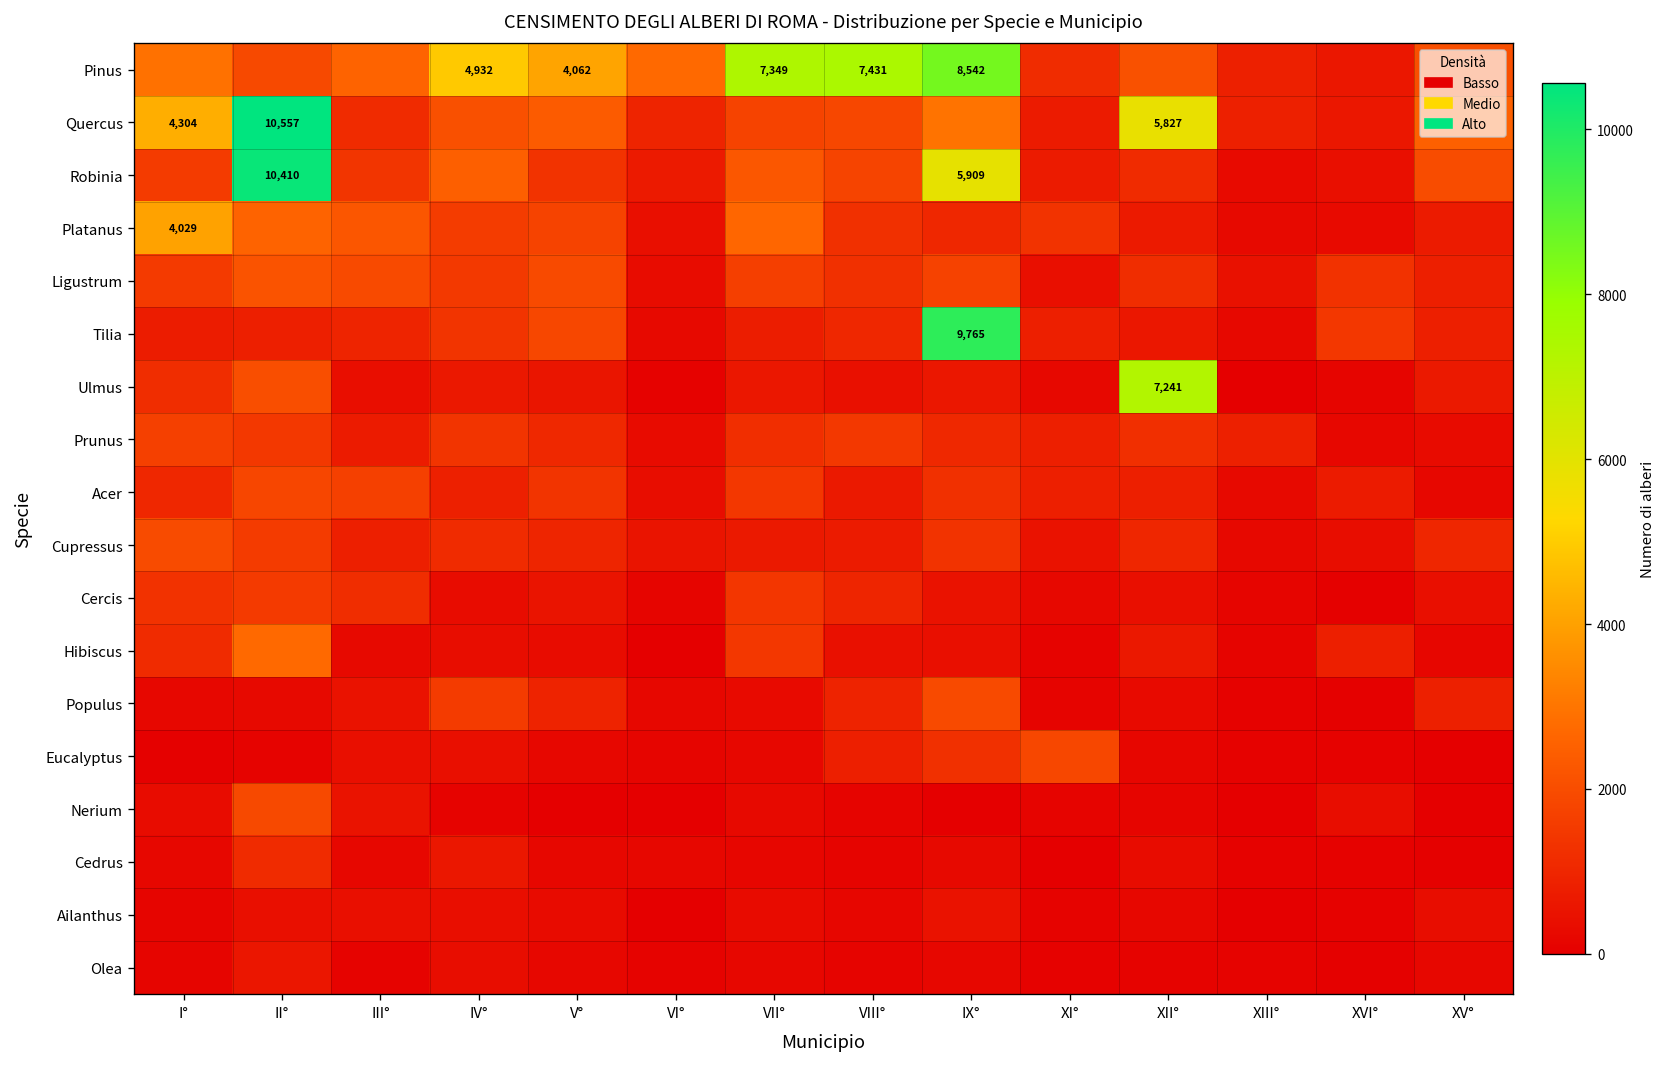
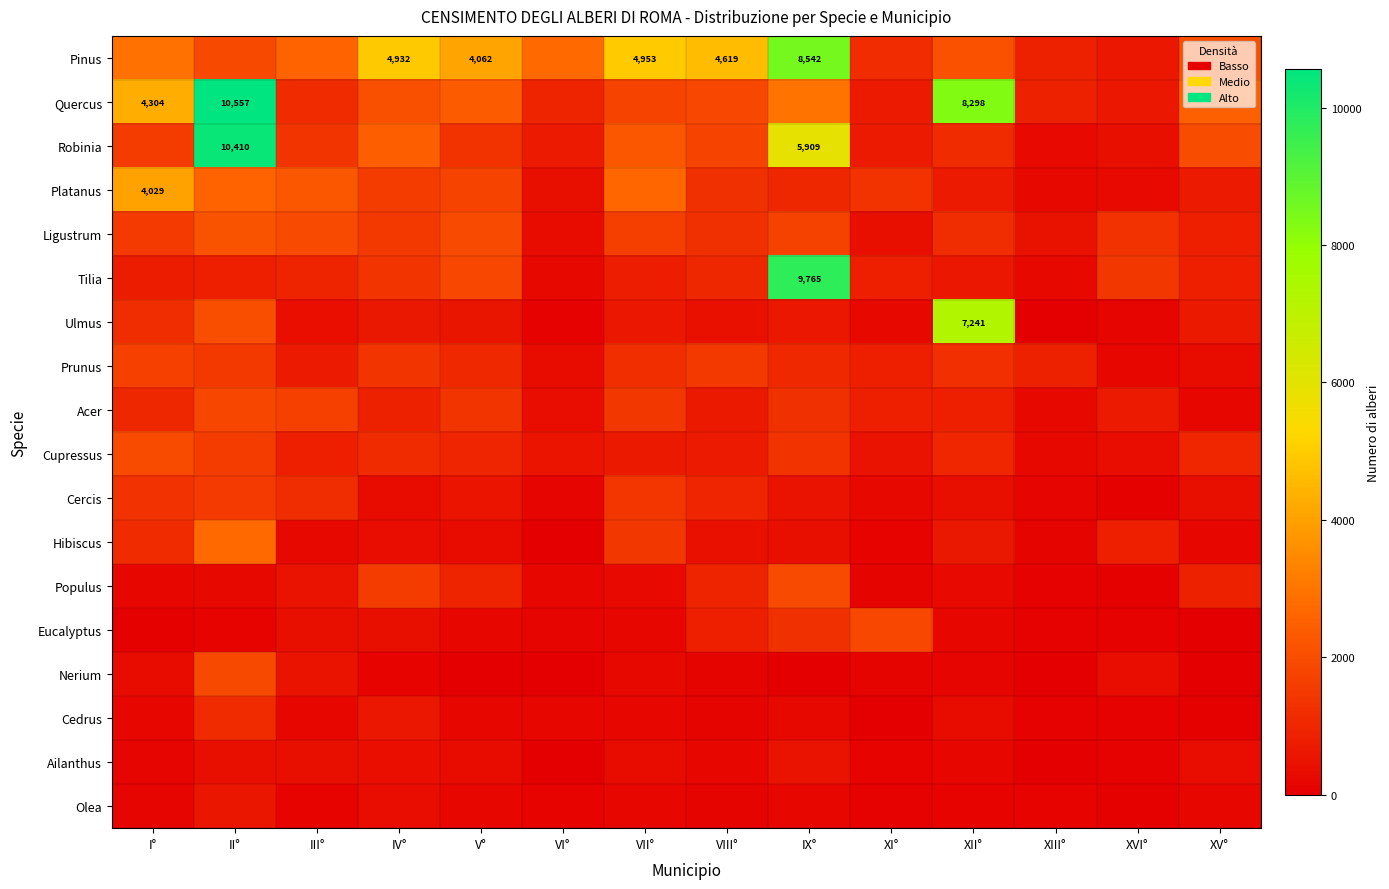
  {
    "Pinus": {
      "IV°": "4,932",
      "V°": "4,062",
-     "VII°": "7,349",
-     "VIII°": "7,431",
+     "VII°": "4,953",
+     "VIII°": "4,619",
      "IX°": "8,542"
    },
    "Quercus": {
      "I°": "4,304",
      "II°": "10,557",
-     "XII°": "5,827"
+     "XII°": "8,298"
    },
    "Robinia": {
      "II°": "10,410",
      "IX°": "5,909"
    },
    "Platanus": {
      "I°": "4,029"
    },
    "Tilia": {
      "IX°": "9,765"
    },
    "Ulmus": {
      "XII°": "7,241"
    }
  }
